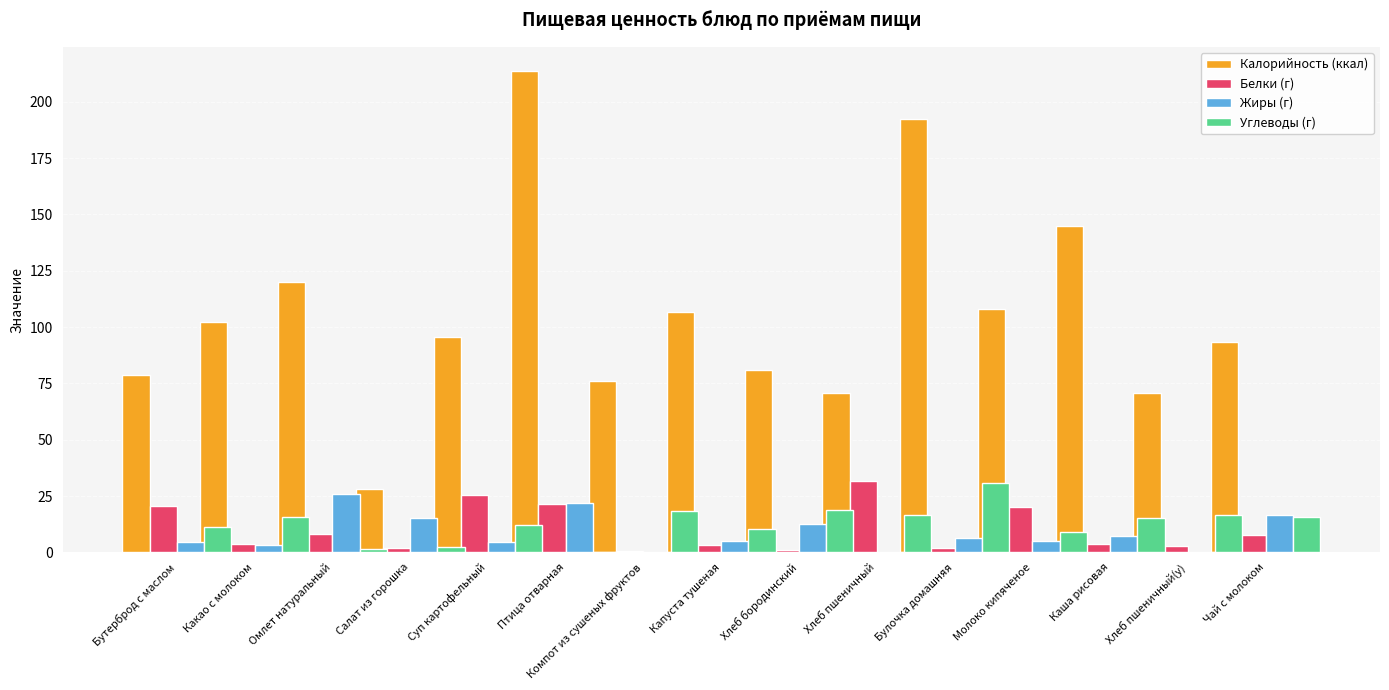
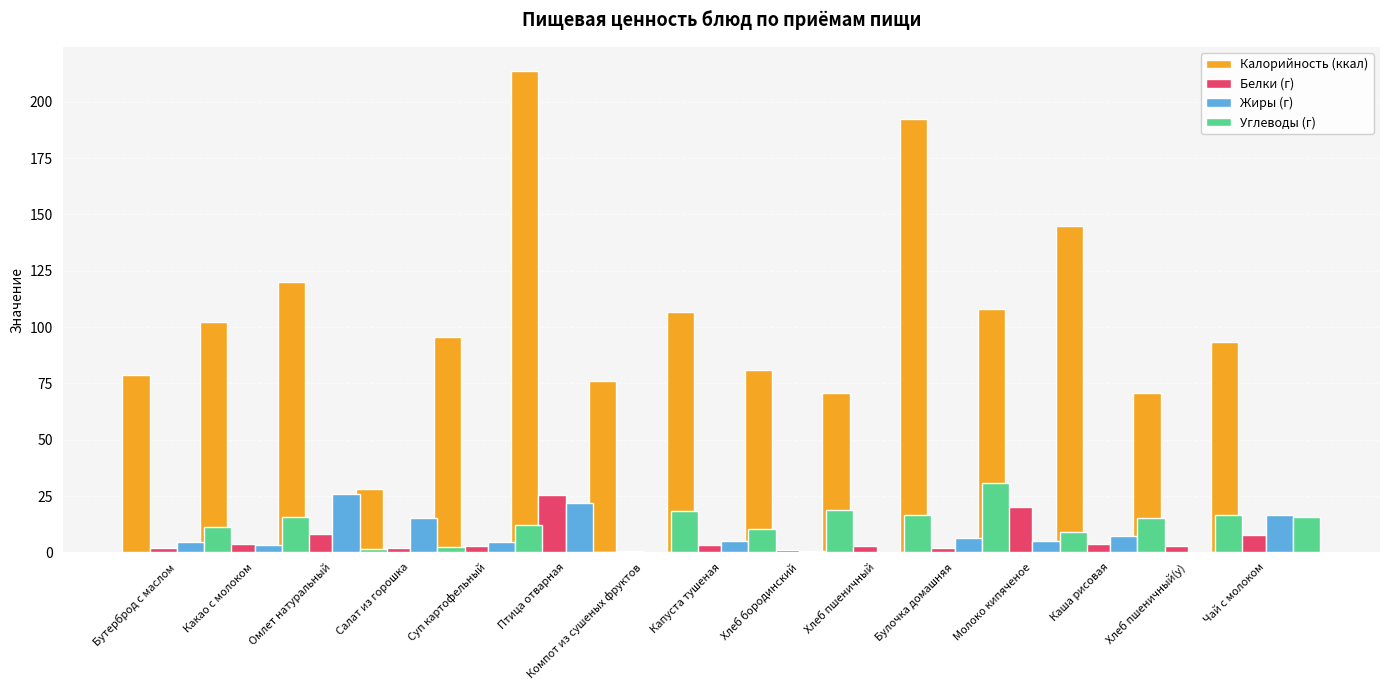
  {
    "Белки (г)": {
-     "Бутерброд с маслом": 20,
+     "Бутерброд с маслом": 2,
      "Какао с молоком": 4,
      "Омлет натуральный": 8,
      "Салат из горошка": 2,
-     "Суп картофельный": 25,
-     "Птица отварная": 22,
+     "Суп картофельный": 3,
+     "Птица отварная": 26,
      "Капуста тушеная": 3,
      "Хлеб бородинский": 1,
-     "Хлеб пшеничный": 32,
+     "Хлеб пшеничный": 3,
      "Булочка домашняя": 2,
      "Молоко кипяченое": 20,
      "Каша рисовая": 4,
      "Хлеб пшеничный(у)": 3,
      "Чай с молоком": 8
    },
    "Жиры (г)": {
      "Бутерброд с маслом": 4,
      "Какао с молоком": 3,
      "Омлет натуральный": 26,
      "Салат из горошка": 15,
      "Суп картофельный": 5,
      "Птица отварная": 22,
      "Капуста тушеная": 5,
-     "Хлеб бородинский": 13,
+     "Хлеб бородинский": 0,
      "Булочка домашняя": 6,
      "Молоко кипяченое": 5,
      "Каша рисовая": 7,
      "Чай с молоком": 16
    }
  }
